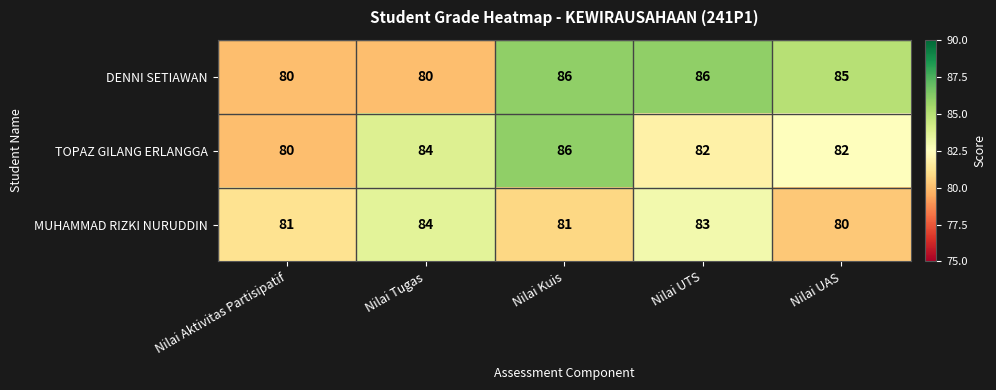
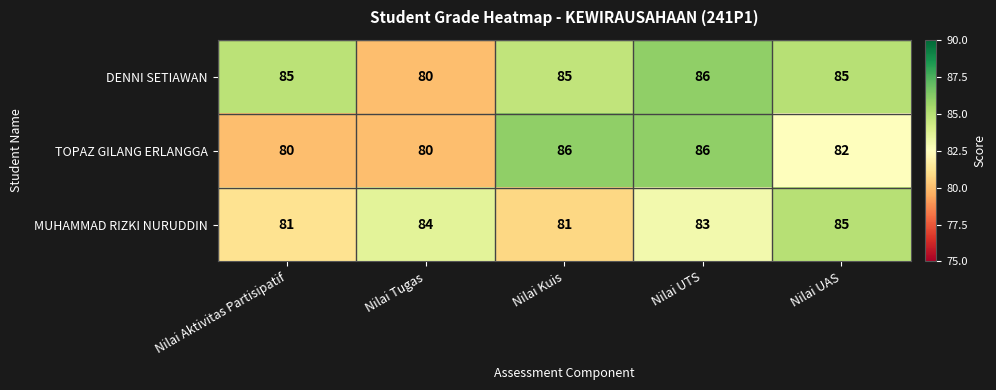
  {
    "DENNI SETIAWAN": {
-     "Nilai Aktivitas Partisipatif": 80,
+     "Nilai Aktivitas Partisipatif": 85,
      "Nilai Tugas": 80,
-     "Nilai Kuis": 86,
+     "Nilai Kuis": 85,
      "Nilai UTS": 86,
      "Nilai UAS": 85
    },
    "TOPAZ GILANG ERLANGGA": {
      "Nilai Aktivitas Partisipatif": 80,
-     "Nilai Tugas": 84,
+     "Nilai Tugas": 80,
      "Nilai Kuis": 86,
-     "Nilai UTS": 82,
+     "Nilai UTS": 86,
      "Nilai UAS": 82
    },
    "MUHAMMAD RIZKI NURUDDIN": {
      "Nilai Aktivitas Partisipatif": 81,
      "Nilai Tugas": 84,
      "Nilai Kuis": 81,
      "Nilai UTS": 83,
-     "Nilai UAS": 80
+     "Nilai UAS": 85
    }
  }
